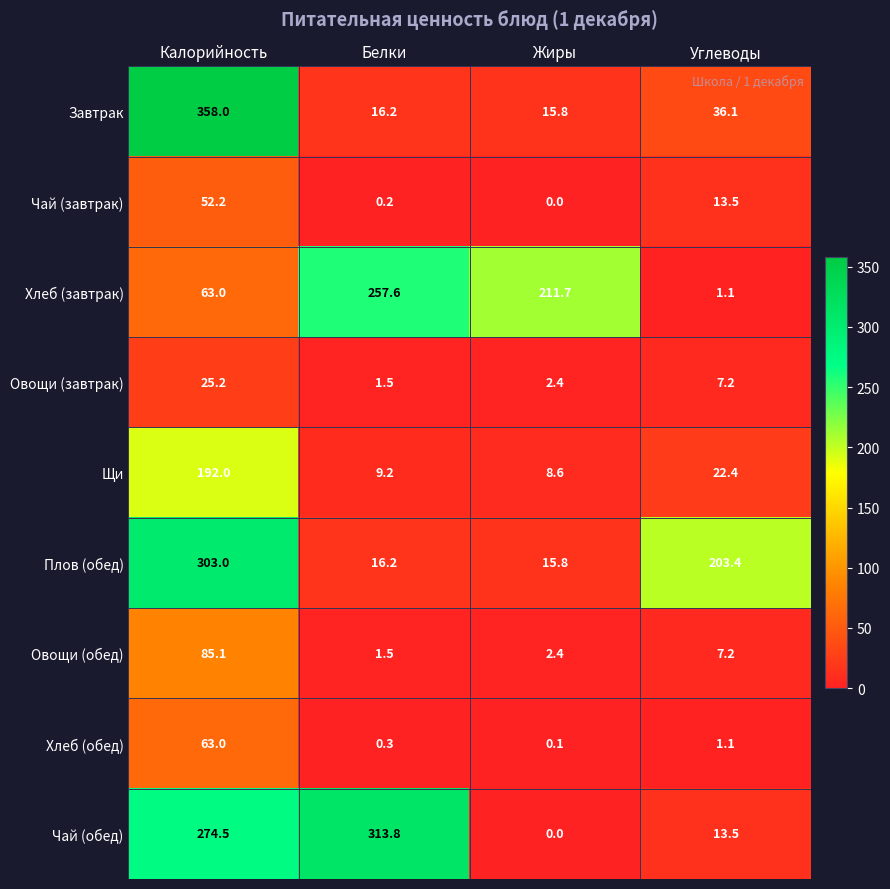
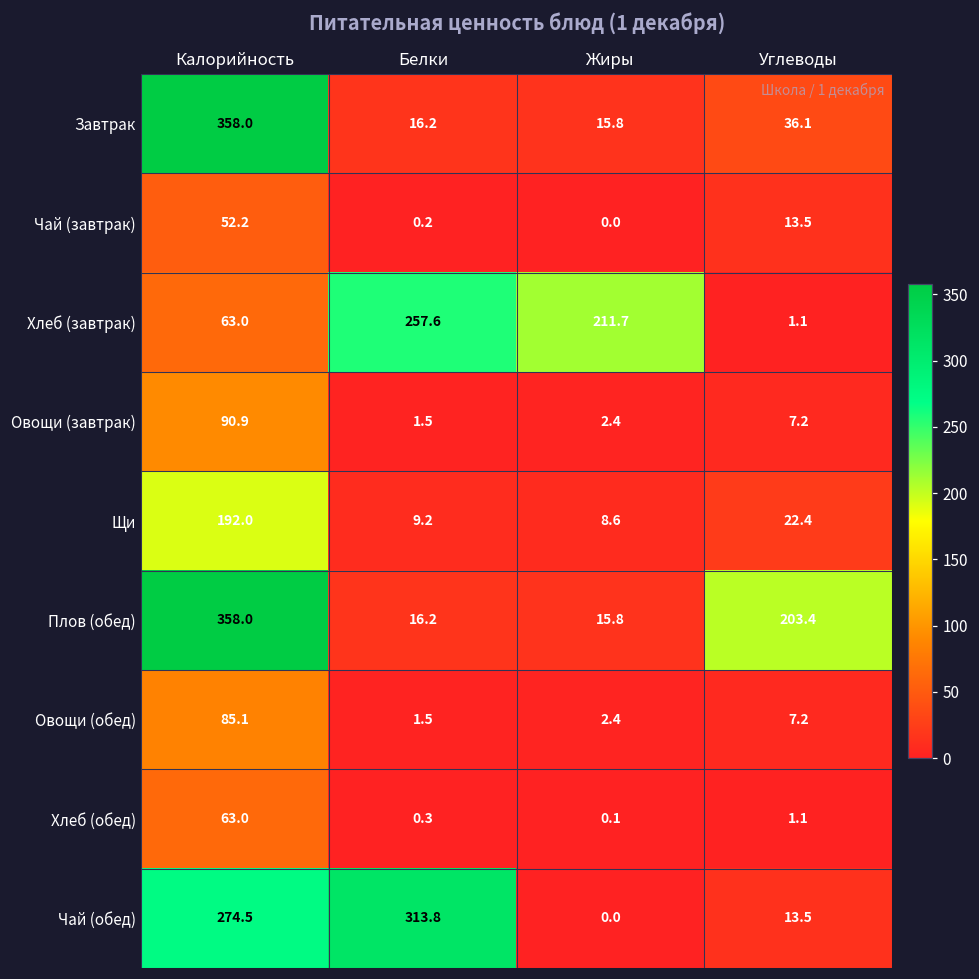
  {
    "Завтрак": {
      "Калорийность": 358.0,
      "Белки": 16.2,
      "Жиры": 15.8
    },
    "Чай (завтрак)": {
      "Калорийность": 52.2,
      "Белки": 0.2,
      "Жиры": 0.0,
      "Углеводы": 13.5
    },
    "Хлеб (завтрак)": {
      "Калорийность": 63.0,
      "Белки": 257.6,
      "Жиры": 211.7,
      "Углеводы": 1.1
    },
    "Овощи (завтрак)": {
-     "Калорийность": 25.2,
+     "Калорийность": 90.9,
      "Белки": 1.5,
      "Жиры": 2.4,
      "Углеводы": 7.2
    },
    "Щи": {
      "Калорийность": 192.0,
      "Белки": 9.2,
      "Жиры": 8.6,
      "Углеводы": 22.4
    },
    "Плов (обед)": {
-     "Калорийность": 303.0,
+     "Калорийность": 358.0,
      "Белки": 16.2,
      "Жиры": 15.8,
      "Углеводы": 203.4
    },
    "Овощи (обед)": {
      "Калорийность": 85.1,
      "Белки": 1.5,
      "Жиры": 2.4,
      "Углеводы": 7.2
    },
    "Хлеб (обед)": {
      "Калорийность": 63.0,
      "Белки": 0.3,
      "Жиры": 0.1,
      "Углеводы": 1.1
    },
    "Чай (обед)": {
      "Калорийность": 274.5,
      "Белки": 313.8,
      "Жиры": 0.0,
      "Углеводы": 13.5
    }
  }
